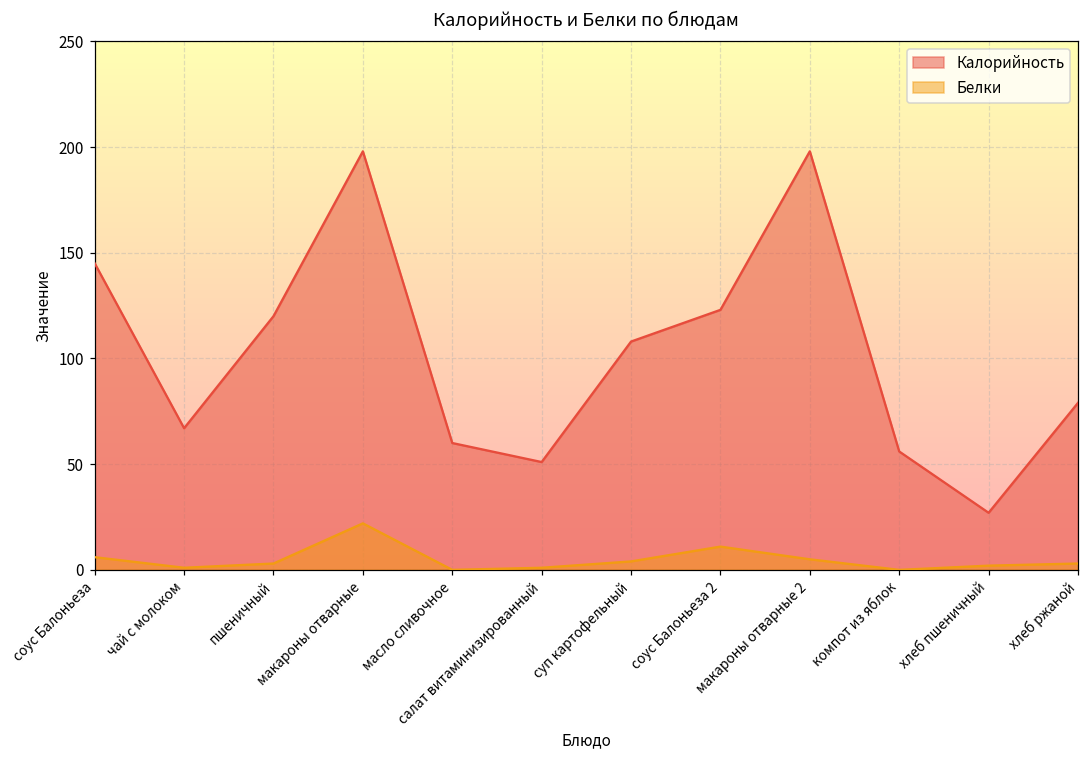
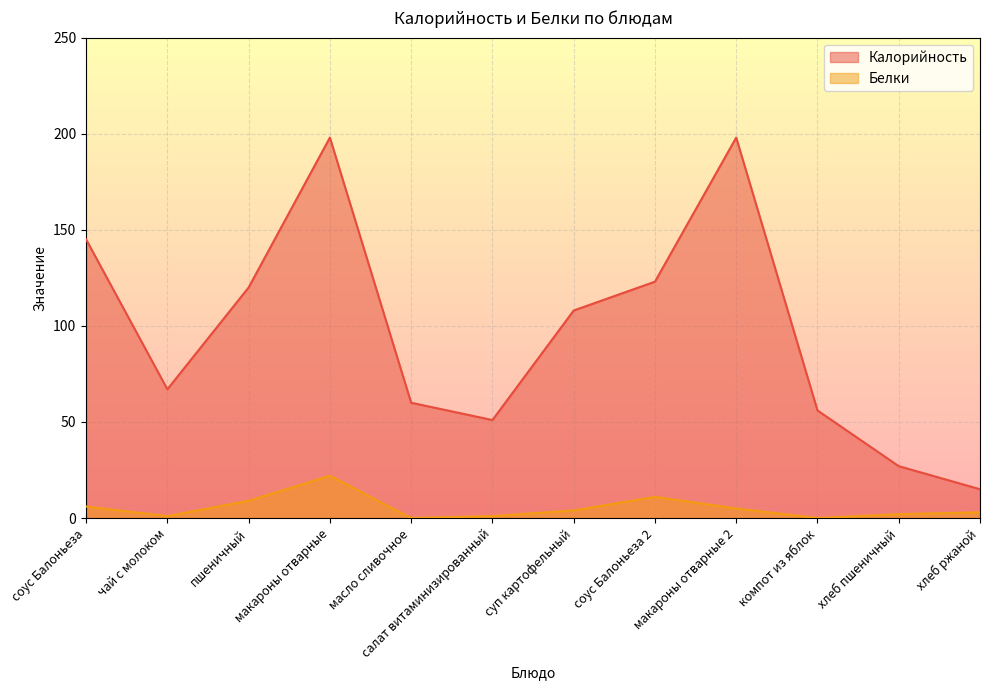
  {
    "Калорийность": {
      "соус Балоньеза": 145,
      "чай с молоком": 67,
      "пшеничный": 120,
      "макароны отварные": 198,
      "масло сливочное": 60,
      "салат витаминизированный": 51,
      "суп картофельный": 108,
      "соус Балоньеза 2": 123,
      "макароны отварные 2": 198,
      "компот из яблок": 56,
      "хлеб пшеничный": 27,
-     "хлеб ржаной": 79
+     "хлеб ржаной": 15
    },
    "Белки": {
      "соус Балоньеза": 6,
      "чай с молоком": 1,
-     "пшеничный": 3,
+     "пшеничный": 9,
      "макароны отварные": 22,
      "масло сливочное": 0,
      "салат витаминизированный": 1,
      "суп картофельный": 4,
      "соус Балоньеза 2": 11,
      "макароны отварные 2": 5,
      "компот из яблок": 0,
      "хлеб пшеничный": 2,
      "хлеб ржаной": 3
    }
  }
